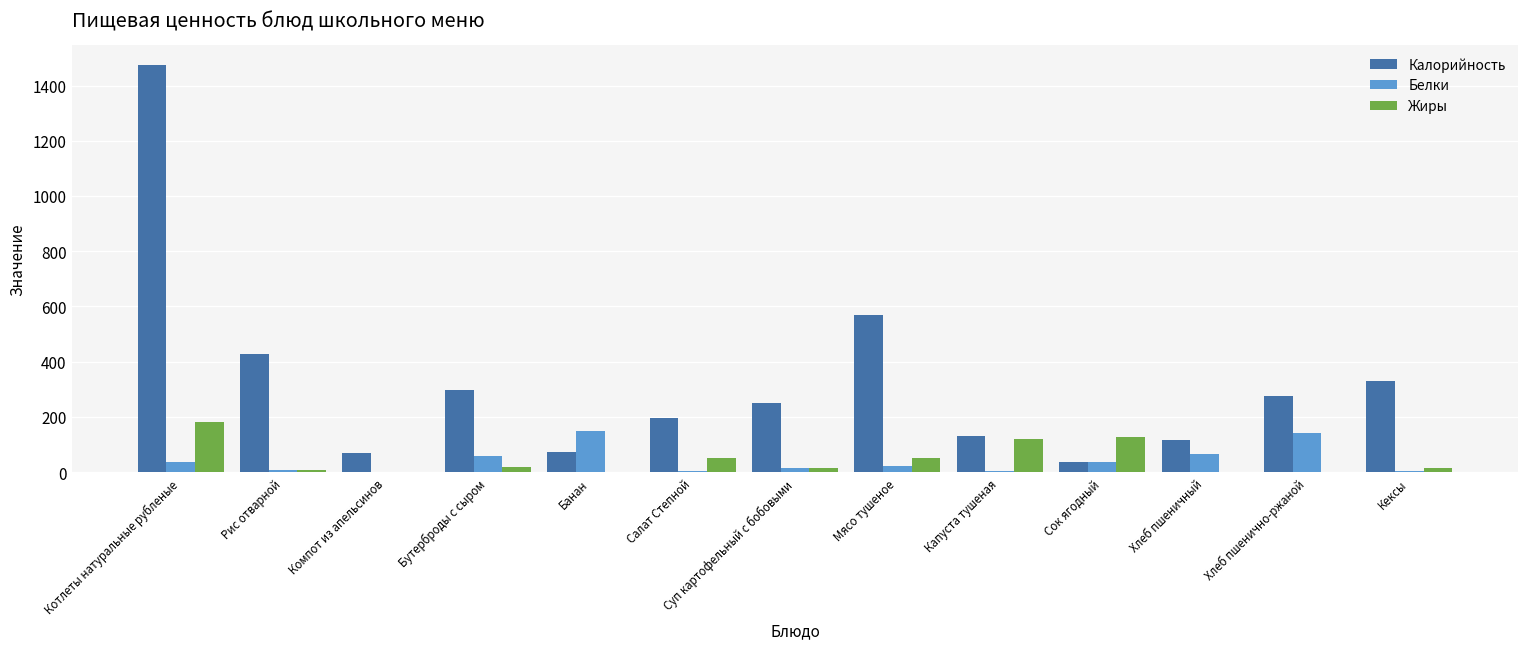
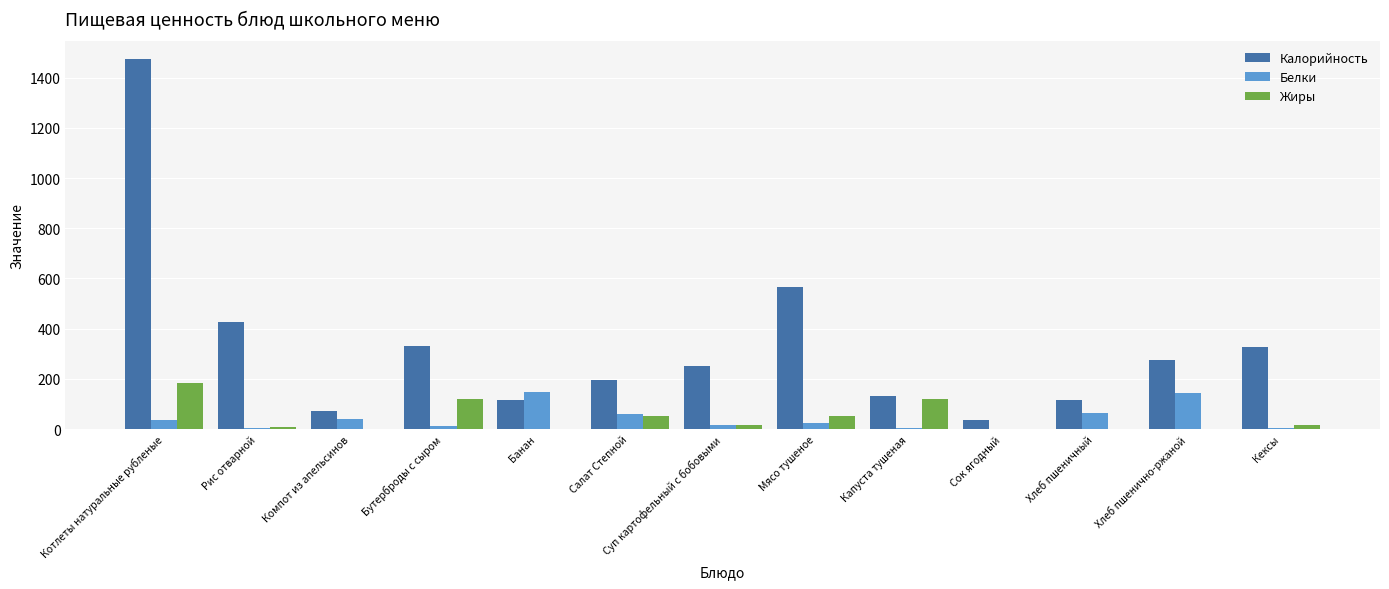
  {
    "Калорийность": {
      "Котлеты натуральные рубленые": 1470,
      "Рис отварной": 430,
      "Компот из апельсинов": 70,
-     "Бутерброды с сыром": 300,
-     "Банан": 70,
+     "Бутерброды с сыром": 330,
+     "Банан": 120,
      "Салат Степной": 200,
      "Суп картофельный с бобовыми": 250,
      "Мясо тушеное": 570,
      "Капуста тушеная": 130,
      "Сок ягодный": 40,
      "Хлеб пшеничный": 120,
      "Хлеб пшенично-ржаной": 270,
      "Кексы": 330
    },
    "Белки": {
      "Котлеты натуральные рубленые": 40,
-     "Компот из апельсинов": 0,
-     "Бутерброды с сыром": 60,
+     "Компот из апельсинов": 40,
+     "Бутерброды с сыром": 10,
      "Банан": 150,
-     "Салат Степной": 0,
+     "Салат Степной": 60,
      "Суп картофельный с бобовыми": 20,
      "Мясо тушеное": 20,
-     "Сок ягодный": 40,
+     "Сок ягодный": 0,
      "Хлеб пшеничный": 60,
      "Хлеб пшенично-ржаной": 140
    },
    "Жиры": {
      "Котлеты натуральные рубленые": 180,
-     "Бутерброды с сыром": 20,
+     "Бутерброды с сыром": 120,
      "Салат Степной": 50,
      "Суп картофельный с бобовыми": 10,
      "Мясо тушеное": 50,
      "Капуста тушеная": 120,
-     "Сок ягодный": 130,
+     "Сок ягодный": 0,
      "Кексы": 10
    }
  }
